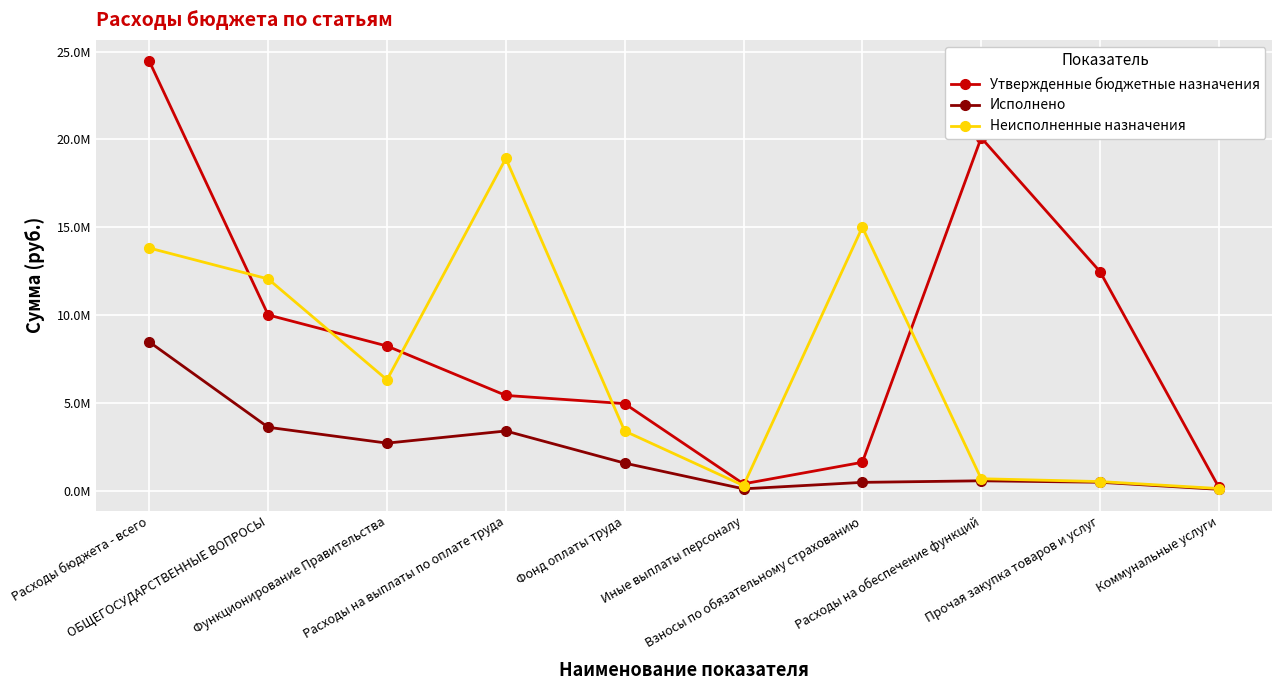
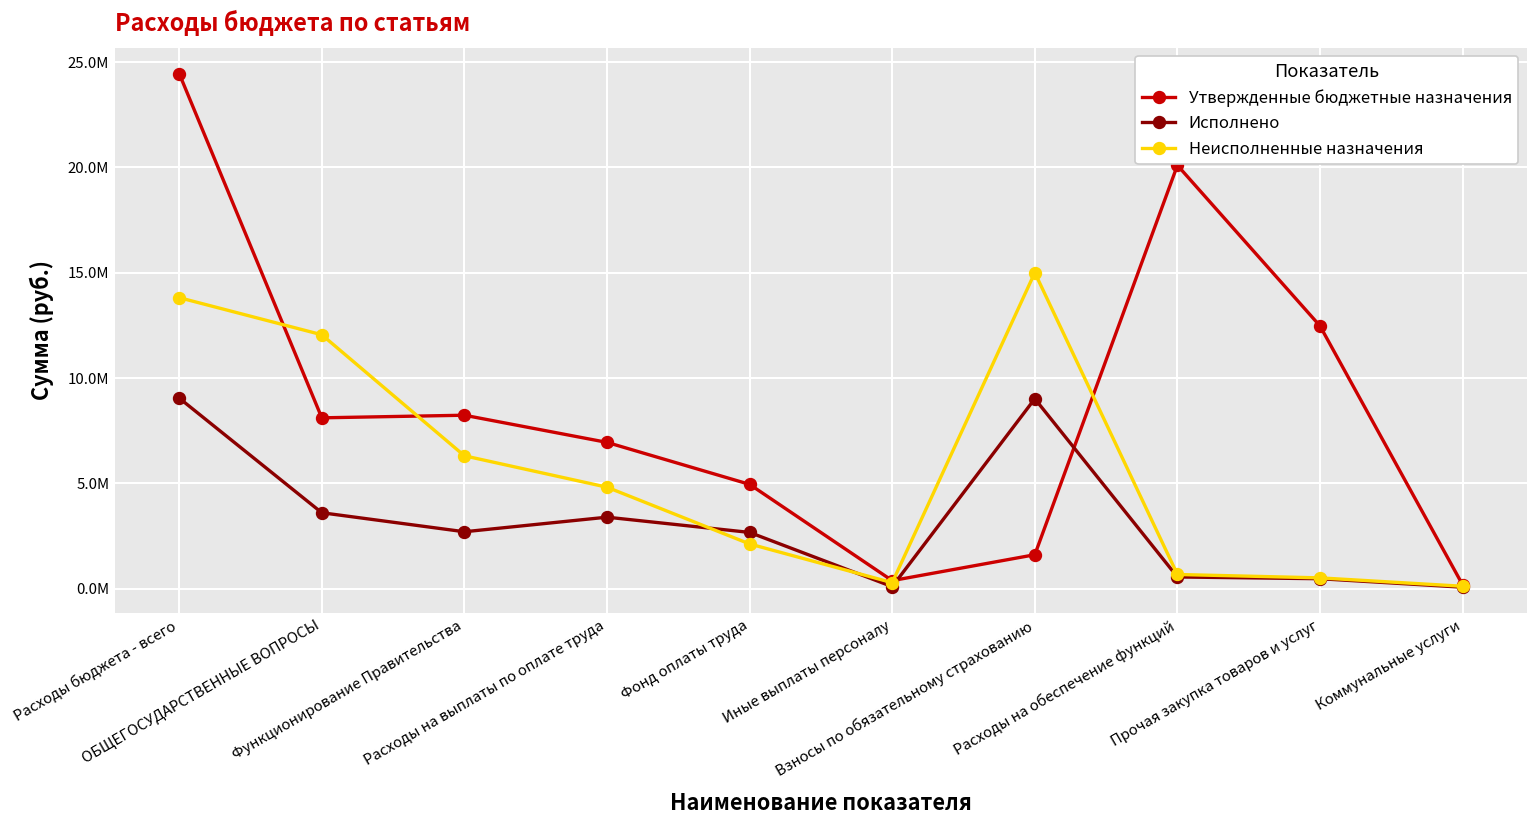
  {
    "Утвержденные бюджетные назначения": {
      "Расходы бюджета - всего": 24500000,
-     "ОБЩЕГОСУДАРСТВЕННЫЕ ВОПРОСЫ": 10000000,
+     "ОБЩЕГОСУДАРСТВЕННЫЕ ВОПРОСЫ": 8100000,
      "Функционирование Правительства": 8200000,
-     "Расходы на выплаты по оплате труда": 5400000,
+     "Расходы на выплаты по оплате труда": 6900000,
      "Фонд оплаты труда": 5000000,
      "Взносы по обязательному страхованию": 1600000,
      "Прочая закупка товаров и услуг": 12500000
    },
    "Исполнено": {
-     "Расходы бюджета - всего": 8500000,
+     "Расходы бюджета - всего": 9000000,
      "ОБЩЕГОСУДАРСТВЕННЫЕ ВОПРОСЫ": 3600000,
      "Функционирование Правительства": 2700000,
      "Расходы на выплаты по оплате труда": 3400000,
-     "Фонд оплаты труда": 1600000,
+     "Фонд оплаты труда": 2700000,
      "Иные выплаты персоналу": 100000,
-     "Взносы по обязательному страхованию": 500000
+     "Взносы по обязательному страхованию": 9000000
    },
    "Неисполненные назначения": {
      "Расходы бюджета - всего": 13800000,
      "ОБЩЕГОСУДАРСТВЕННЫЕ ВОПРОСЫ": 12100000,
      "Функционирование Правительства": 6300000,
-     "Расходы на выплаты по оплате труда": 18900000,
-     "Фонд оплаты труда": 3400000,
+     "Расходы на выплаты по оплате труда": 4800000,
+     "Фонд оплаты труда": 2100000,
      "Взносы по обязательному страхованию": 15000000
    }
  }
